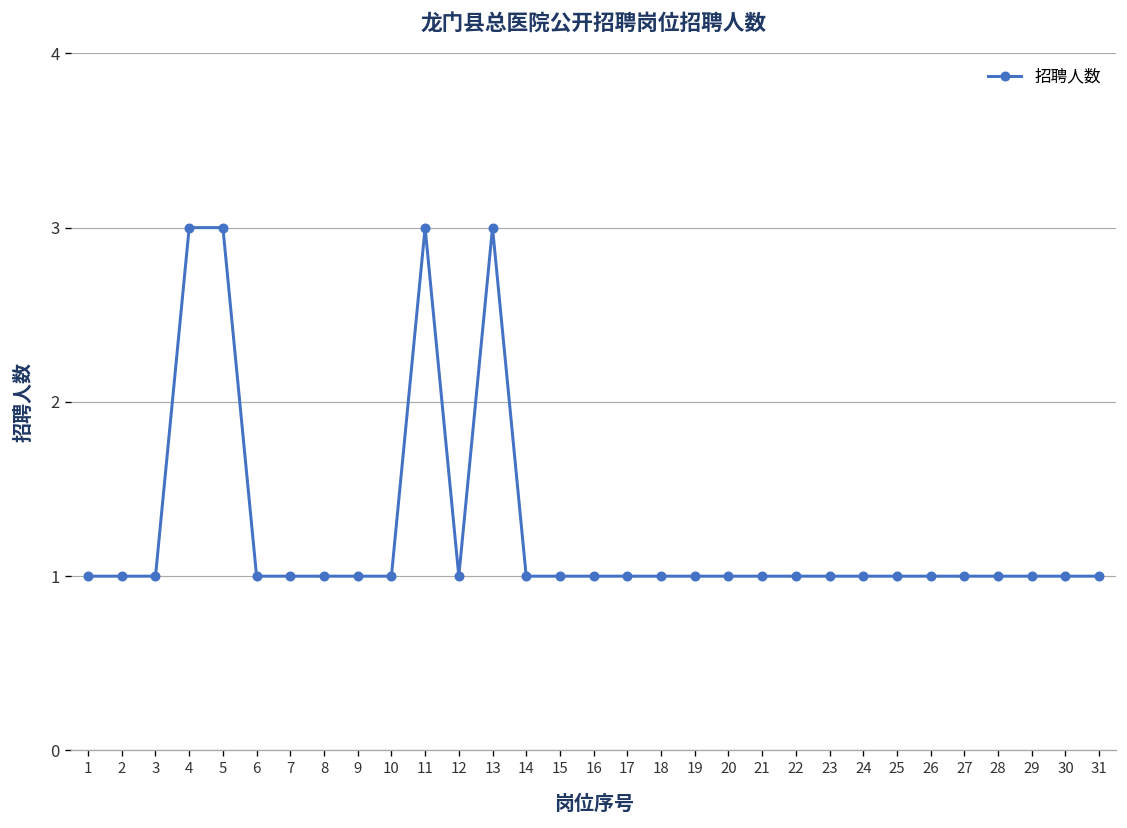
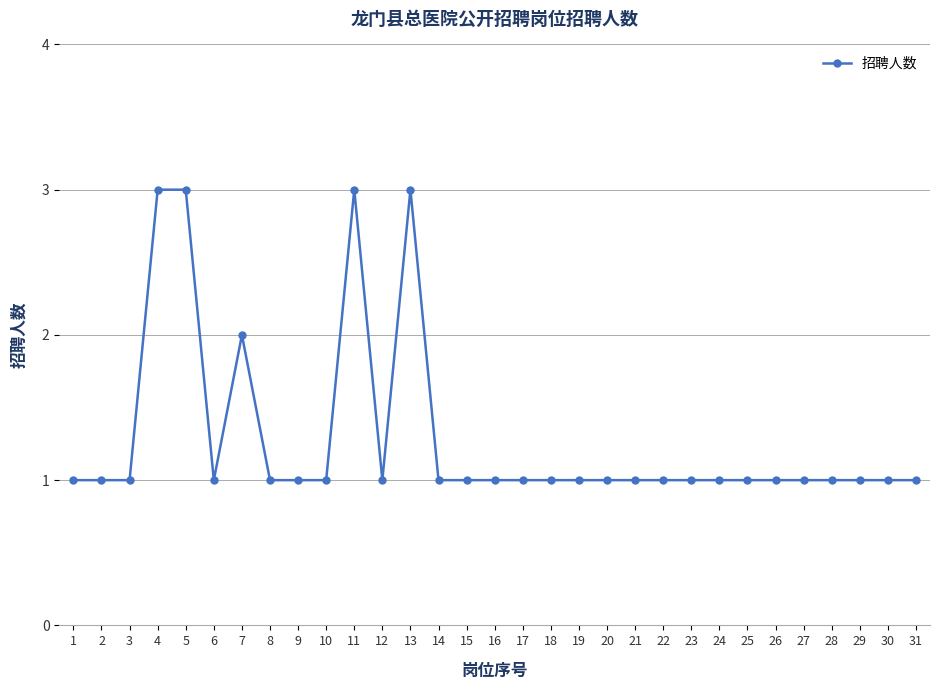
  {
    "1": 1,
    "2": 1,
    "3": 1,
    "4": 3,
    "5": 3,
    "6": 1,
-   "7": 1,
+   "7": 2,
    "8": 1,
    "9": 1,
    "10": 1,
    "11": 3,
    "12": 1,
    "13": 3,
    "14": 1,
    "15": 1,
    "16": 1,
    "17": 1,
    "18": 1,
    "19": 1,
    "20": 1,
    "21": 1,
    "22": 1,
    "23": 1,
    "24": 1,
    "25": 1,
    "26": 1,
    "27": 1,
    "28": 1,
    "29": 1,
    "30": 1,
    "31": 1
  }
